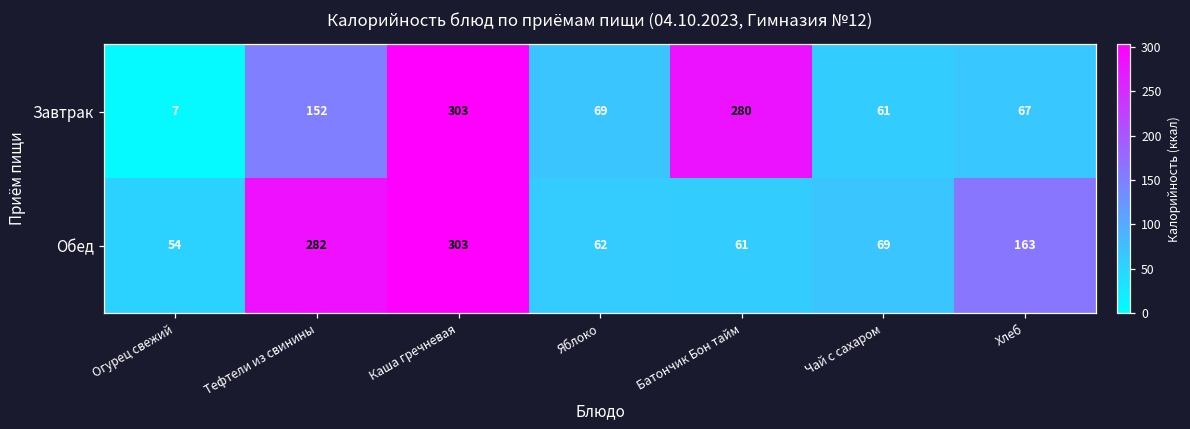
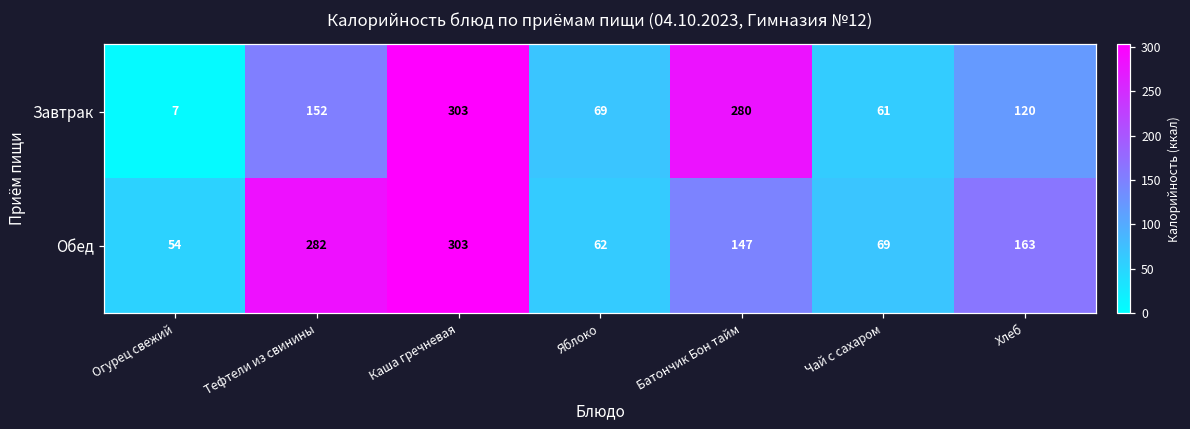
  {
    "Завтрак": {
      "Огурец свежий": 7,
      "Тефтели из свинины": 152,
      "Каша гречневая": 303,
      "Яблоко": 69,
      "Батончик Бон тайм": 280,
      "Чай с сахаром": 61,
-     "Хлеб": 67
+     "Хлеб": 120
    },
    "Обед": {
      "Огурец свежий": 54,
      "Тефтели из свинины": 282,
      "Каша гречневая": 303,
      "Яблоко": 62,
-     "Батончик Бон тайм": 61,
+     "Батончик Бон тайм": 147,
      "Чай с сахаром": 69,
      "Хлеб": 163
    }
  }
